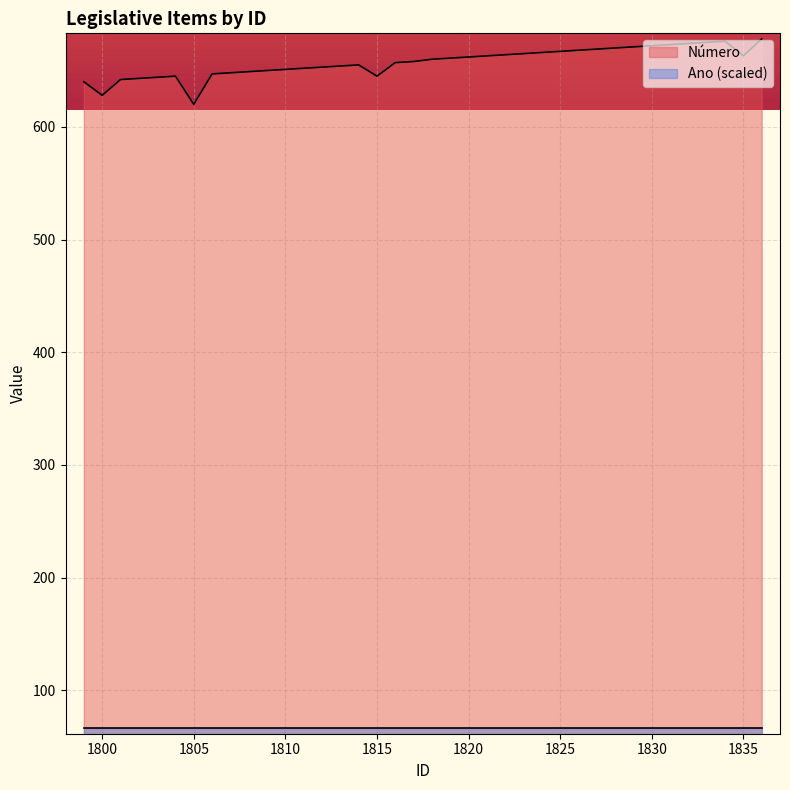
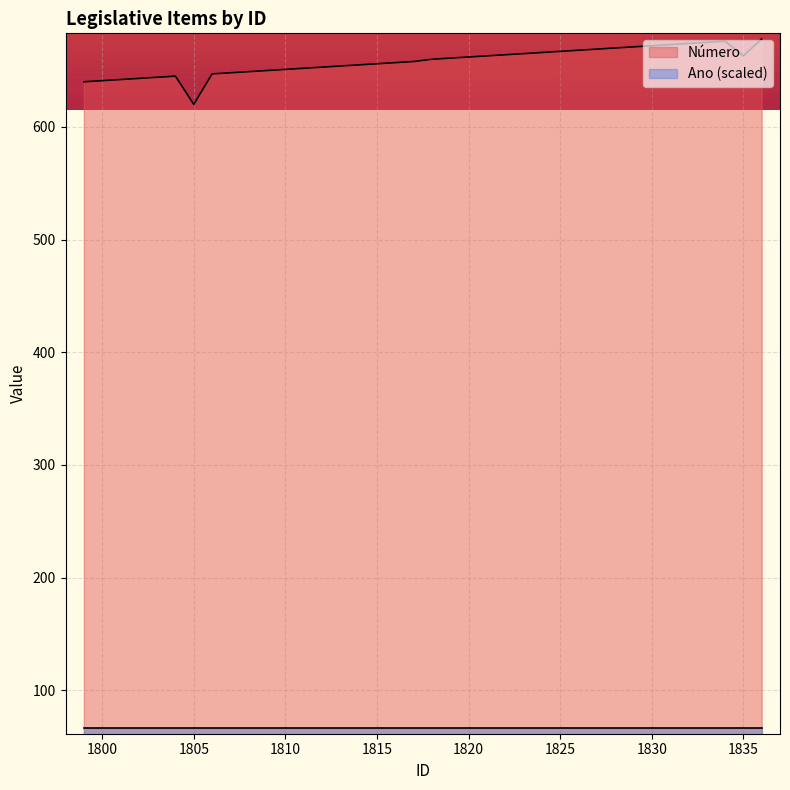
  {
    "Número": {
-     "1800": 628,
+     "1800": 641,
      "1805": 620,
      "1810": 651,
-     "1815": 645,
+     "1815": 656,
      "1820": 662,
      "1825": 667
    },
    "Ano (scaled)": {
      "1800": 67,
      "1805": 67,
      "1810": 67,
      "1815": 67,
      "1820": 67,
      "1825": 67,
      "1830": 67,
      "1835": 67
    }
  }
